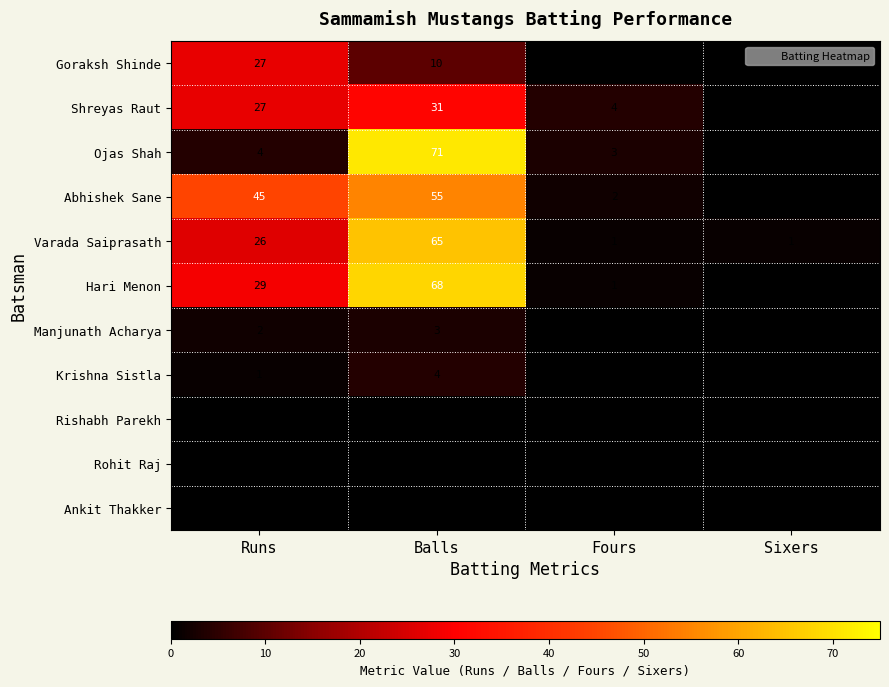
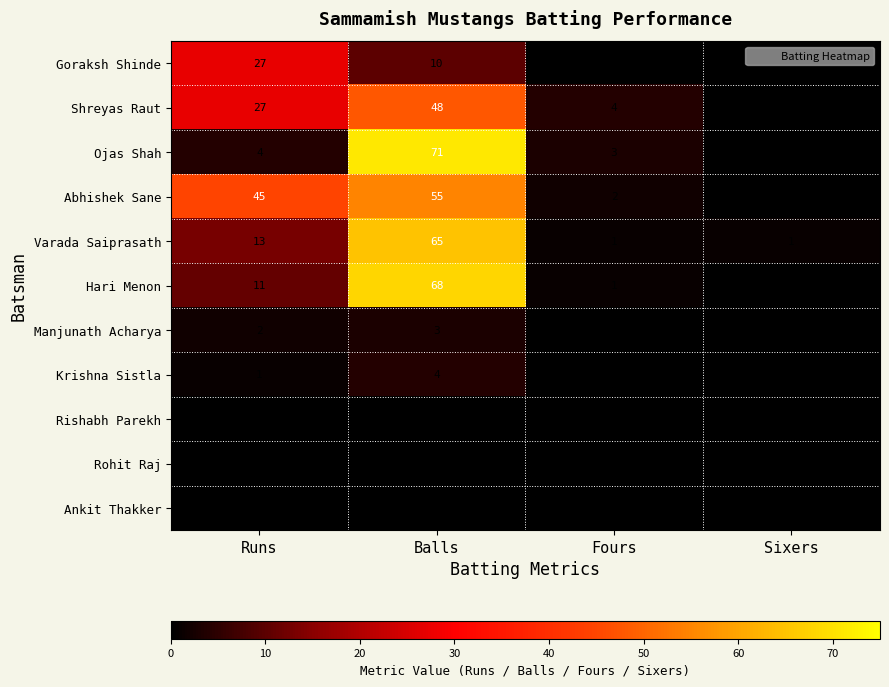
  {
    "Goraksh Shinde": {
      "Runs": 27,
      "Balls": 10
    },
    "Shreyas Raut": {
      "Runs": 27,
-     "Balls": 31
+     "Balls": 48
    },
    "Ojas Shah": {
      "Balls": 71
    },
    "Abhishek Sane": {
      "Runs": 45,
      "Balls": 55
    },
    "Varada Saiprasath": {
-     "Runs": 26,
+     "Runs": 13,
      "Balls": 65
    },
    "Hari Menon": {
-     "Runs": 29,
+     "Runs": 11,
      "Balls": 68
    }
  }
